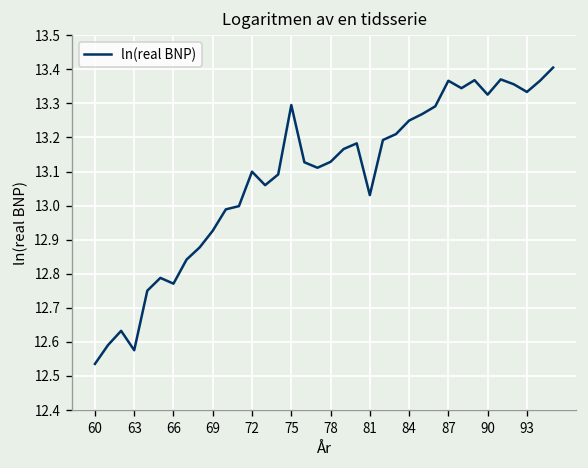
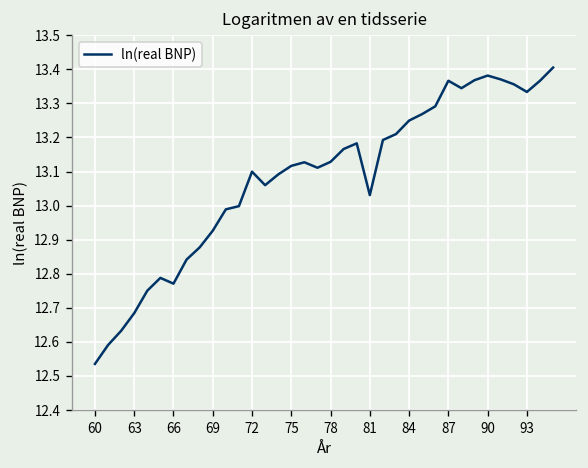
  {
    "60": 12.54,
-   "63": 12.58,
+   "63": 12.68,
    "66": 12.77,
    "69": 12.93,
    "72": 13.10,
-   "75": 13.30,
+   "75": 13.12,
    "78": 13.13,
    "81": 13.03,
    "84": 13.25,
    "87": 13.37,
-   "90": 13.33,
+   "90": 13.38,
    "93": 13.33
  }
